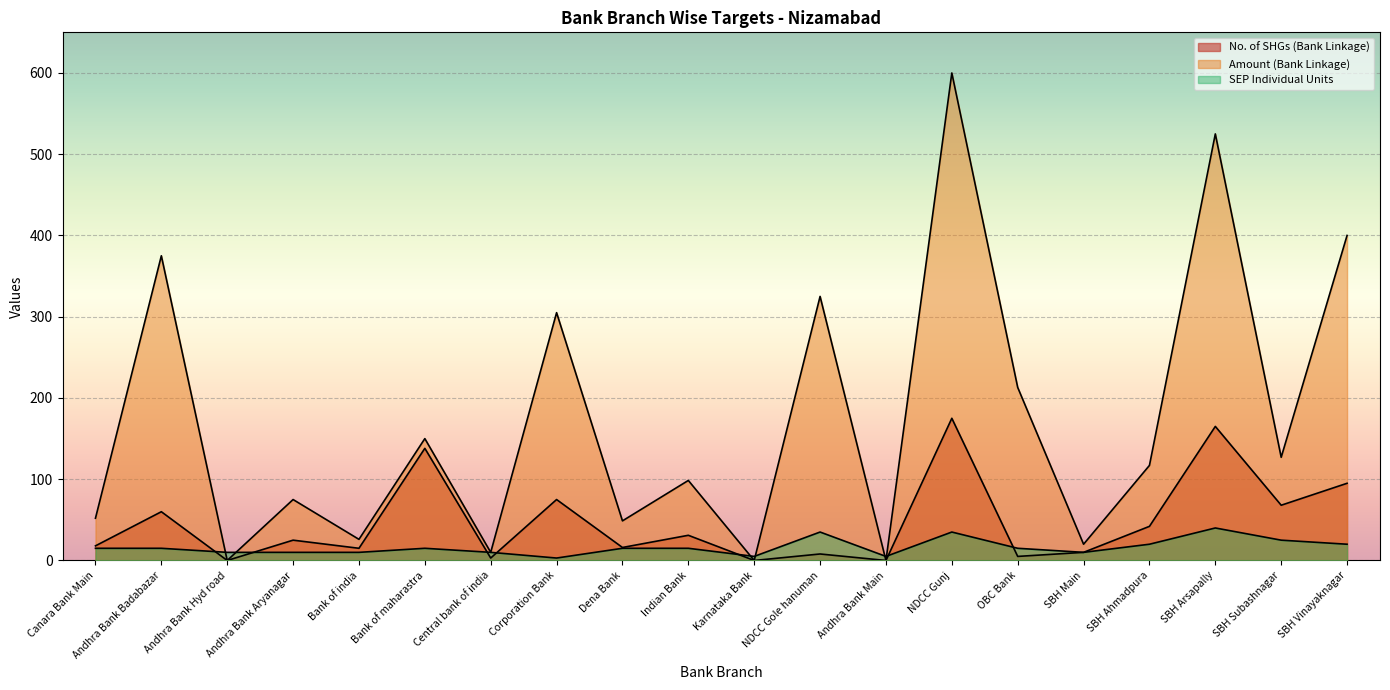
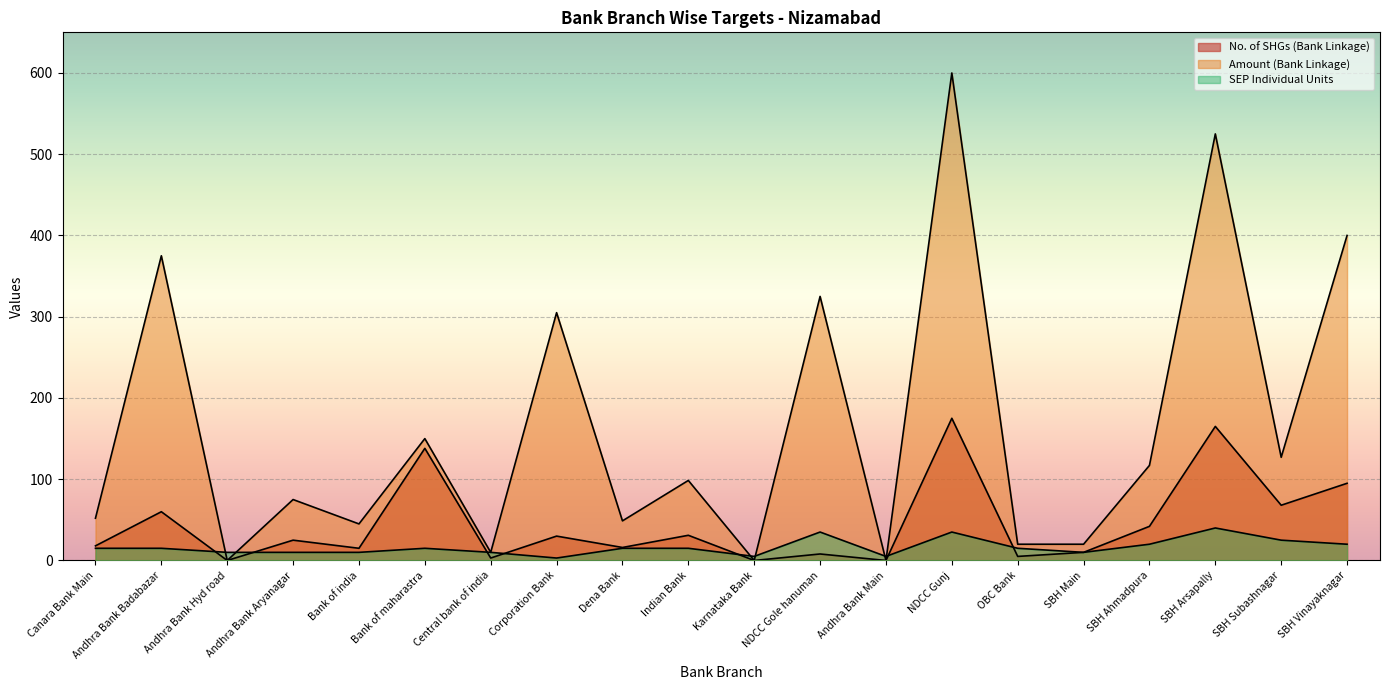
  {
    "No. of SHGs (Bank Linkage)": {
      "Andhra Bank Badabazar": 60,
      "Andhra Bank Aryanagar": 30,
      "Bank of india": 20,
      "Bank of maharastra": 140,
      "Central bank of india": 0,
-     "Corporation Bank": 80,
+     "Corporation Bank": 30,
      "Indian Bank": 30,
      "NDCC Gole hanuman": 10,
      "NDCC Gunj": 180,
      "OBC Bank": 10,
      "SBH Ahmadpura": 40,
      "SBH Arsapally": 170,
      "SBH Subashnagar": 70,
      "SBH Vinayaknagar": 100
    },
    "Amount (Bank Linkage)": {
      "Canara Bank Main": 50,
      "Andhra Bank Badabazar": 380,
      "Andhra Bank Aryanagar": 80,
-     "Bank of india": 30,
+     "Bank of india": 50,
      "Bank of maharastra": 150,
      "Corporation Bank": 310,
      "Dena Bank": 50,
      "Indian Bank": 100,
      "NDCC Gole hanuman": 330,
      "NDCC Gunj": 600,
-     "OBC Bank": 210,
+     "OBC Bank": 20,
      "SBH Main": 20,
      "SBH Ahmadpura": 120,
      "SBH Arsapally": 530,
      "SBH Subashnagar": 130,
      "SBH Vinayaknagar": 400
    },
    "SEP Individual Units": {
      "Andhra Bank Badabazar": 20,
      "Andhra Bank Hyd road": 10,
      "Andhra Bank Aryanagar": 10,
      "Bank of india": 10,
      "Bank of maharastra": 20,
      "Corporation Bank": 0,
      "Indian Bank": 20,
      "Karnataka Bank": 10,
      "NDCC Gole hanuman": 40,
      "Andhra Bank Main": 10,
      "NDCC Gunj": 40,
      "OBC Bank": 20,
      "SBH Ahmadpura": 20,
      "SBH Arsapally": 40,
      "SBH Subashnagar": 30,
      "SBH Vinayaknagar": 20
    }
  }
